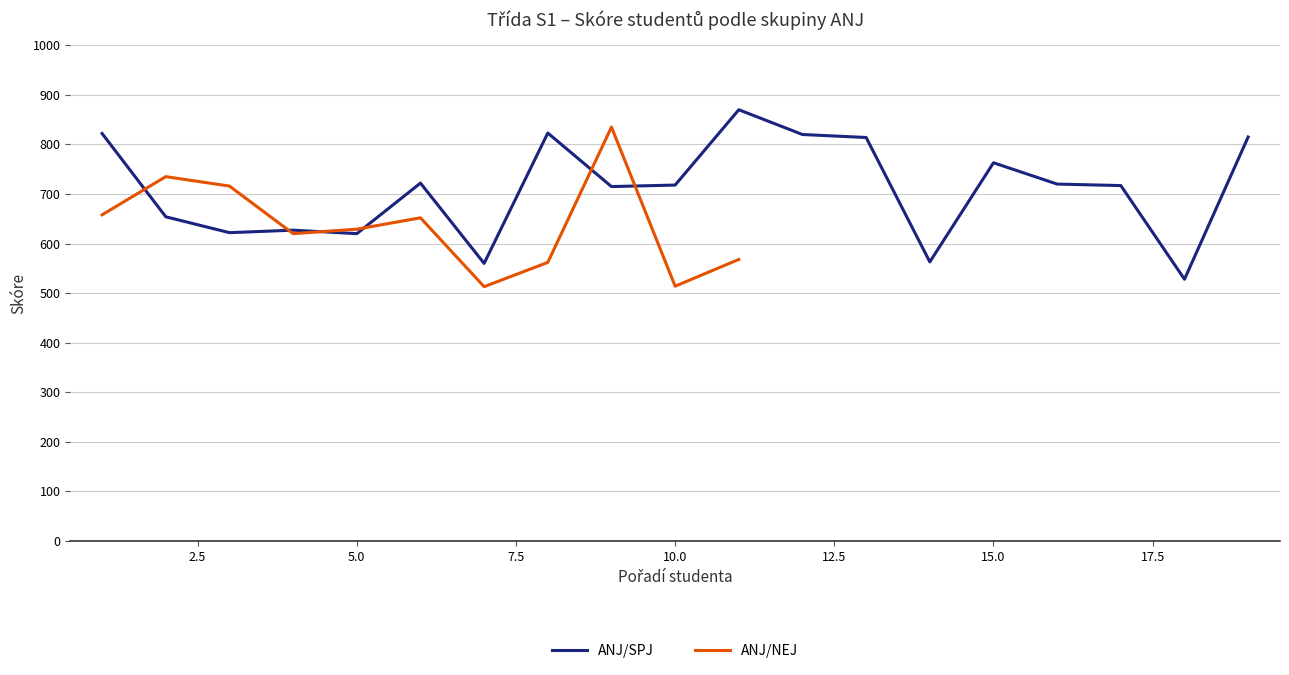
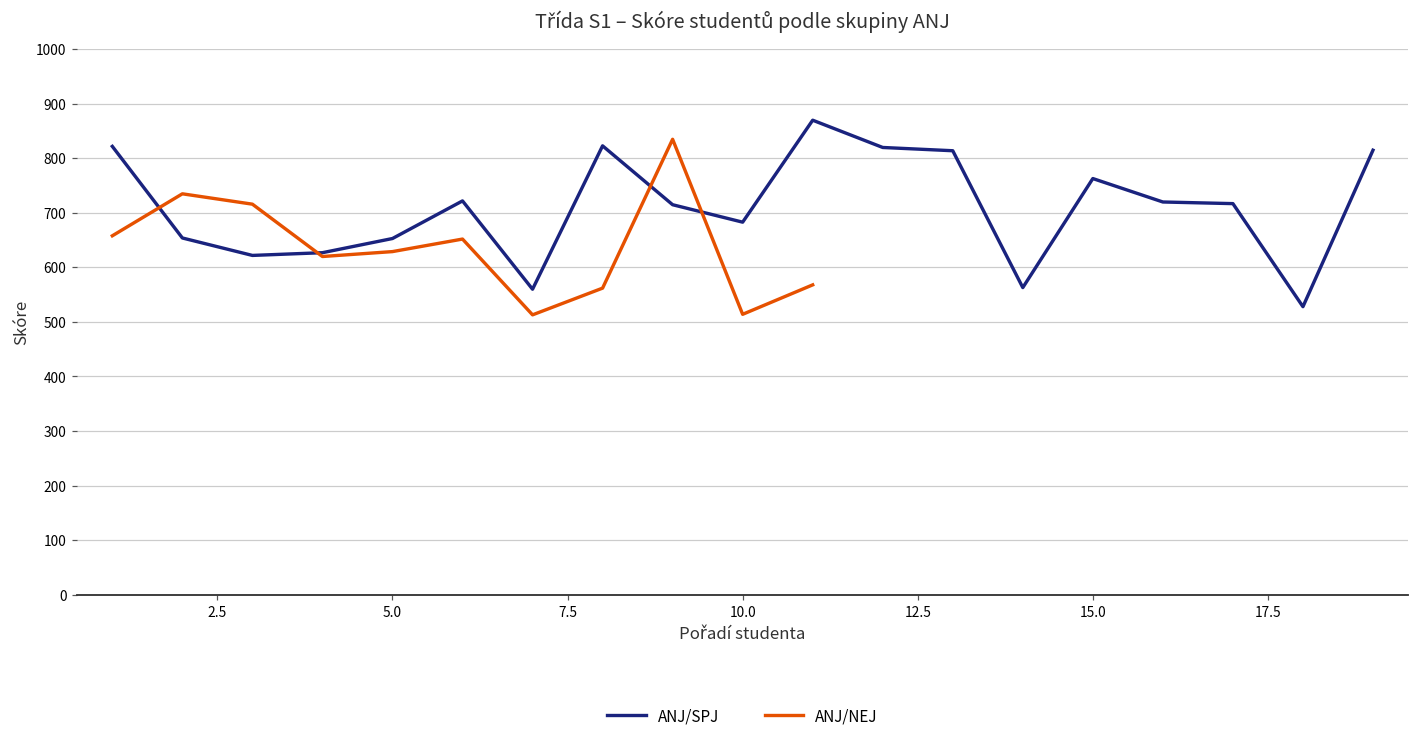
  {
    "ANJ/SPJ": {
-     "5.0": 620,
-     "10.0": 720,
+     "5.0": 650,
+     "10.0": 680,
      "15.0": 760
    },
    "ANJ/NEJ": {
      "5.0": 630,
      "10.0": 510
    }
  }
